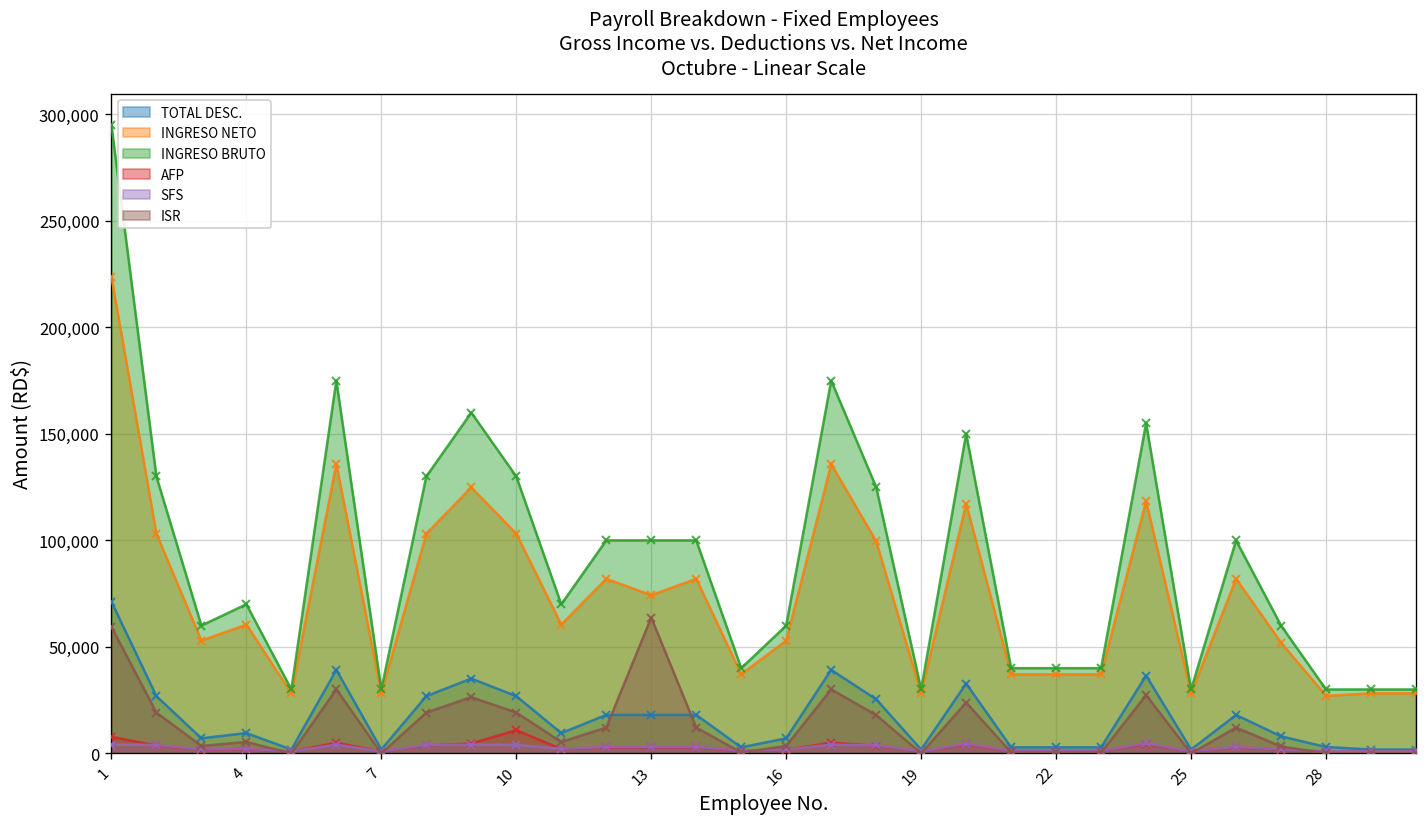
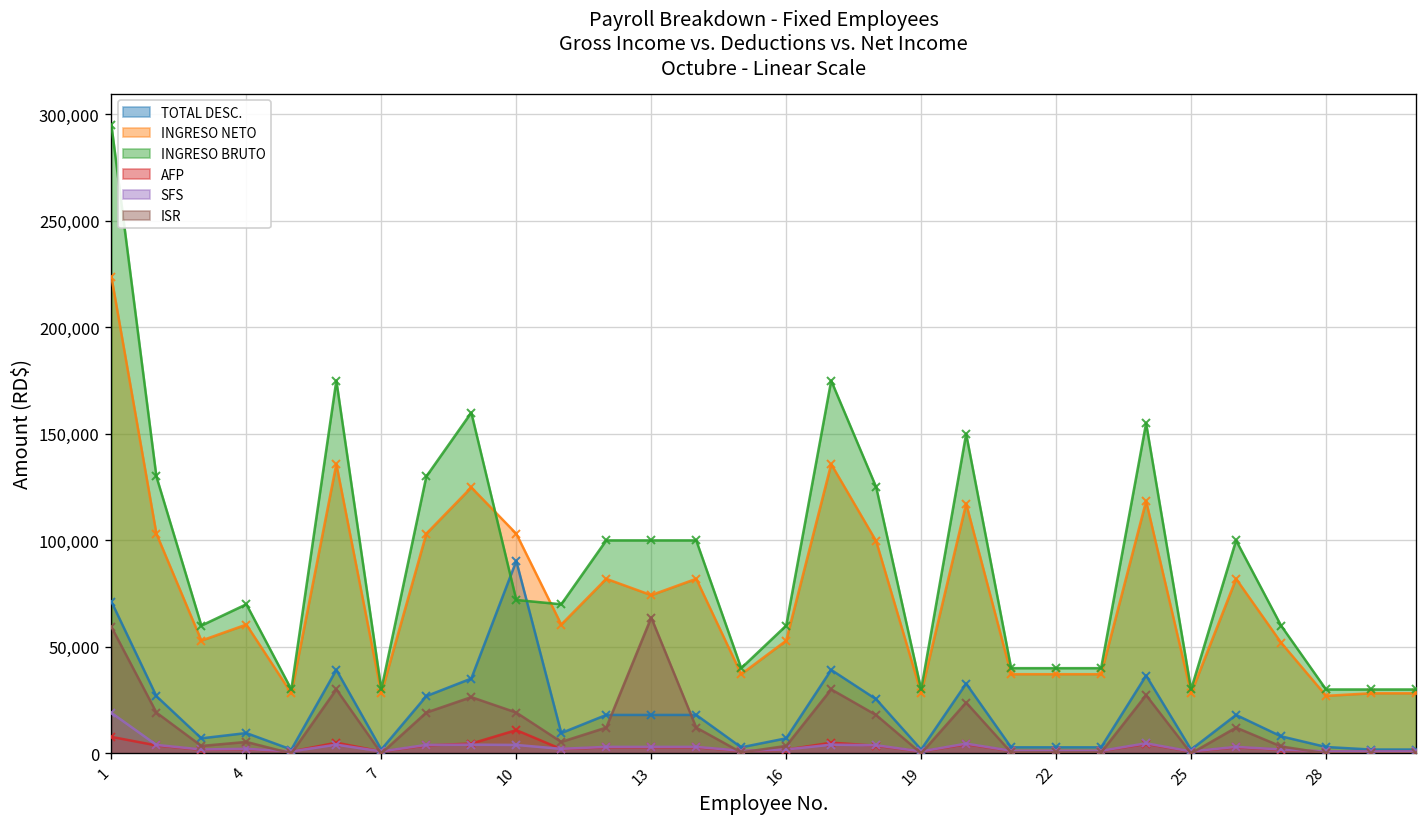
  {
    "TOTAL DESC.": {
      "1": "71,000",
      "4": "10,000",
-     "10": "27,000",
+     "10": "90,000",
      "13": "18,000",
      "16": "7,000",
      "22": "3,000",
      "28": "3,000"
    },
    "INGRESO NETO": {
      "1": "224,000",
      "4": "60,000",
      "7": "28,000",
      "10": "103,000",
      "13": "74,000",
      "16": "53,000",
      "19": "28,000",
      "22": "37,000",
      "25": "28,000",
      "28": "27,000"
    },
    "INGRESO BRUTO": {
      "1": "295,000",
      "4": "70,000",
      "7": "30,000",
-     "10": "130,000",
+     "10": "72,000",
      "13": "100,000",
      "16": "60,000",
      "19": "30,000",
      "22": "40,000",
      "25": "30,000",
      "28": "30,000"
    },
    "AFP": {
      "1": "8,000",
      "10": "11,000"
    },
    "SFS": {
-     "1": "4,000",
+     "1": "19,000",
      "10": "4,000"
    },
    "ISR": {
      "1": "59,000",
      "4": "5,000",
      "10": "19,000",
      "13": "64,000",
      "16": "3,000"
    }
  }
